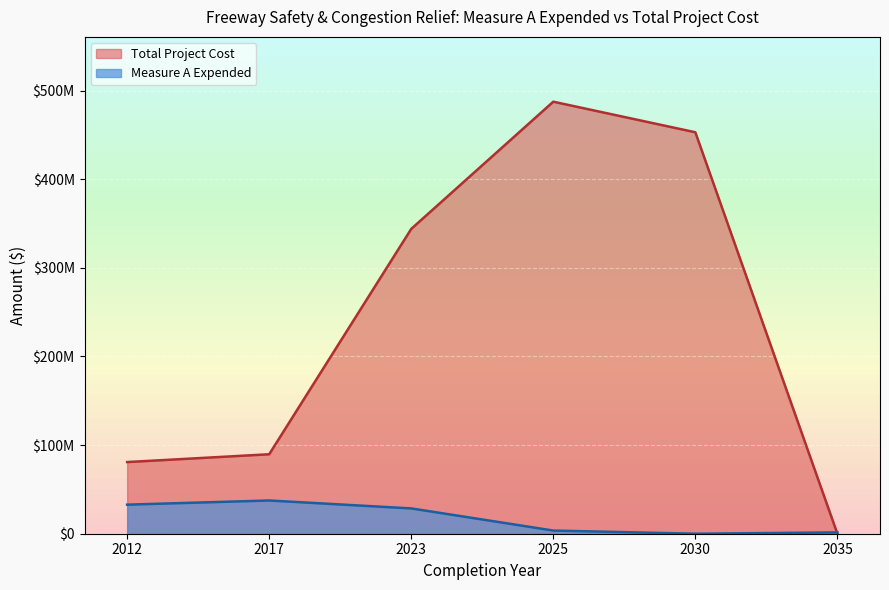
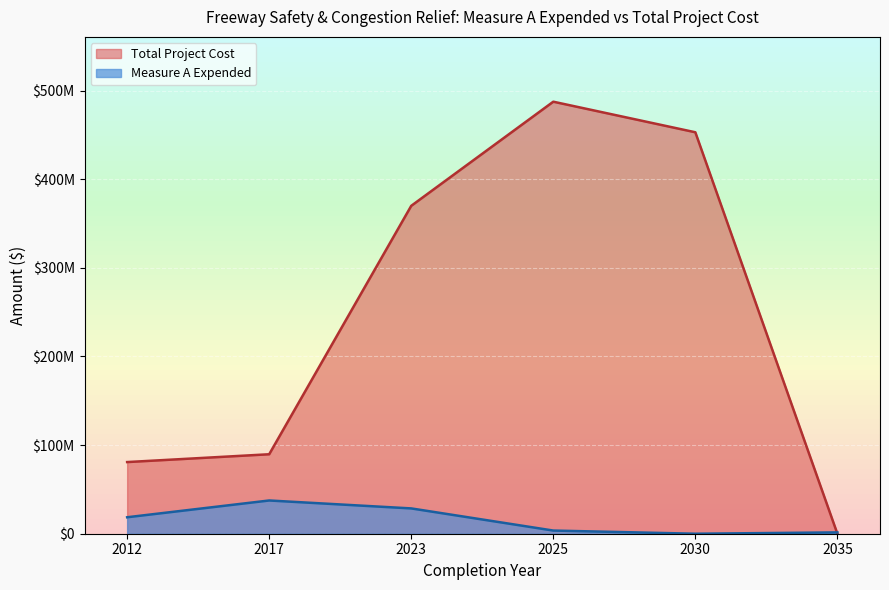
  {
    "Total Project Cost": {
      "2012": "$80000000",
      "2017": "$90000000",
-     "2023": "$340000000",
+     "2023": "$370000000",
      "2025": "$490000000",
      "2030": "$450000000"
    },
    "Measure A Expended": {
-     "2012": "$30000000",
+     "2012": "$20000000",
      "2017": "$40000000",
      "2023": "$30000000",
      "2025": "$0",
      "2030": "$0"
    }
  }
